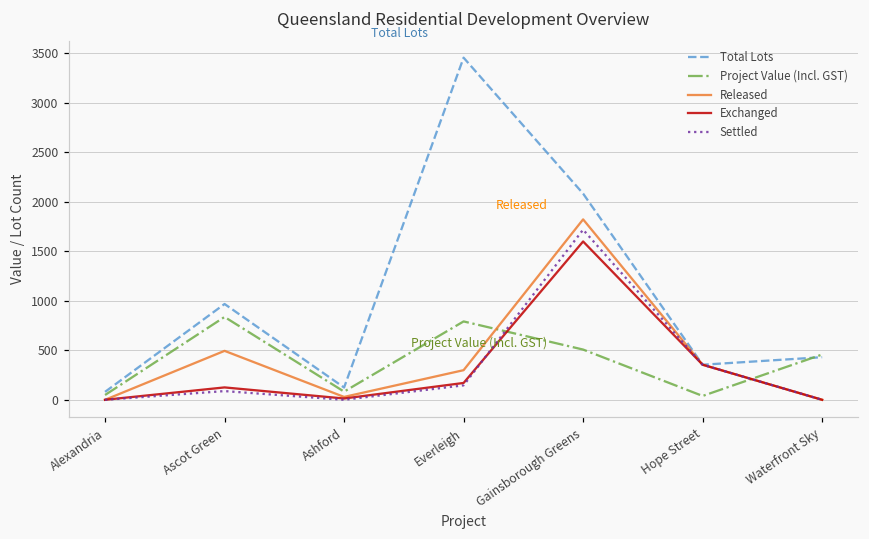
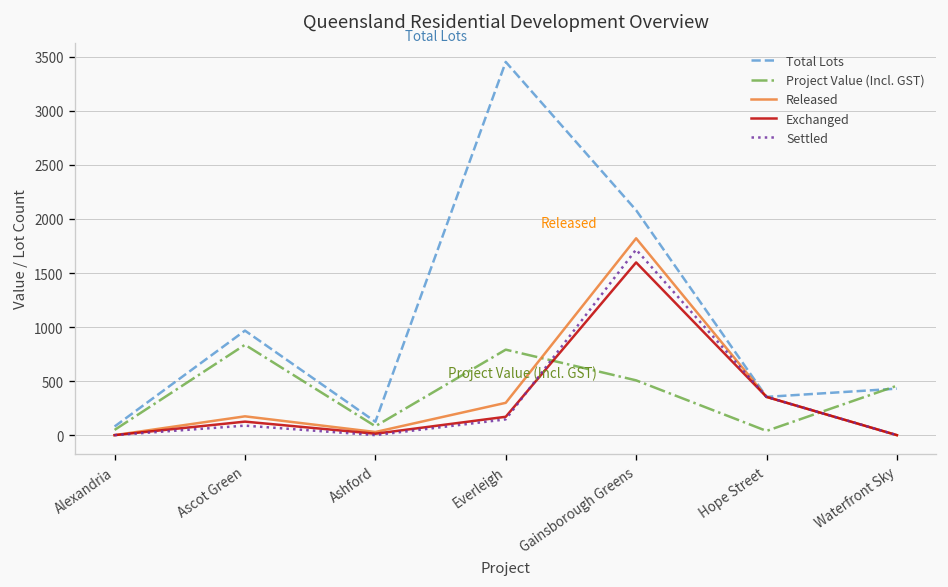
  {
    "Total Lots": {
      "Alexandria": 100,
      "Ascot Green": 1000,
      "Ashford": 100,
      "Everleigh": 3500,
      "Gainsborough Greens": 2100
    },
    "Project Value (Incl. GST)": {
      "Alexandria": 0,
      "Ascot Green": 800,
      "Ashford": 100,
      "Everleigh": 800,
      "Gainsborough Greens": 500,
      "Hope Street": 0
    },
    "Released": {
-     "Ascot Green": 500,
+     "Ascot Green": 200,
      "Everleigh": 300,
      "Gainsborough Greens": 1800
    },
    "Exchanged": {
      "Ascot Green": 100,
      "Gainsborough Greens": 1600
    },
    "Settled": {
      "Ascot Green": 100,
      "Gainsborough Greens": 1700
    }
  }
